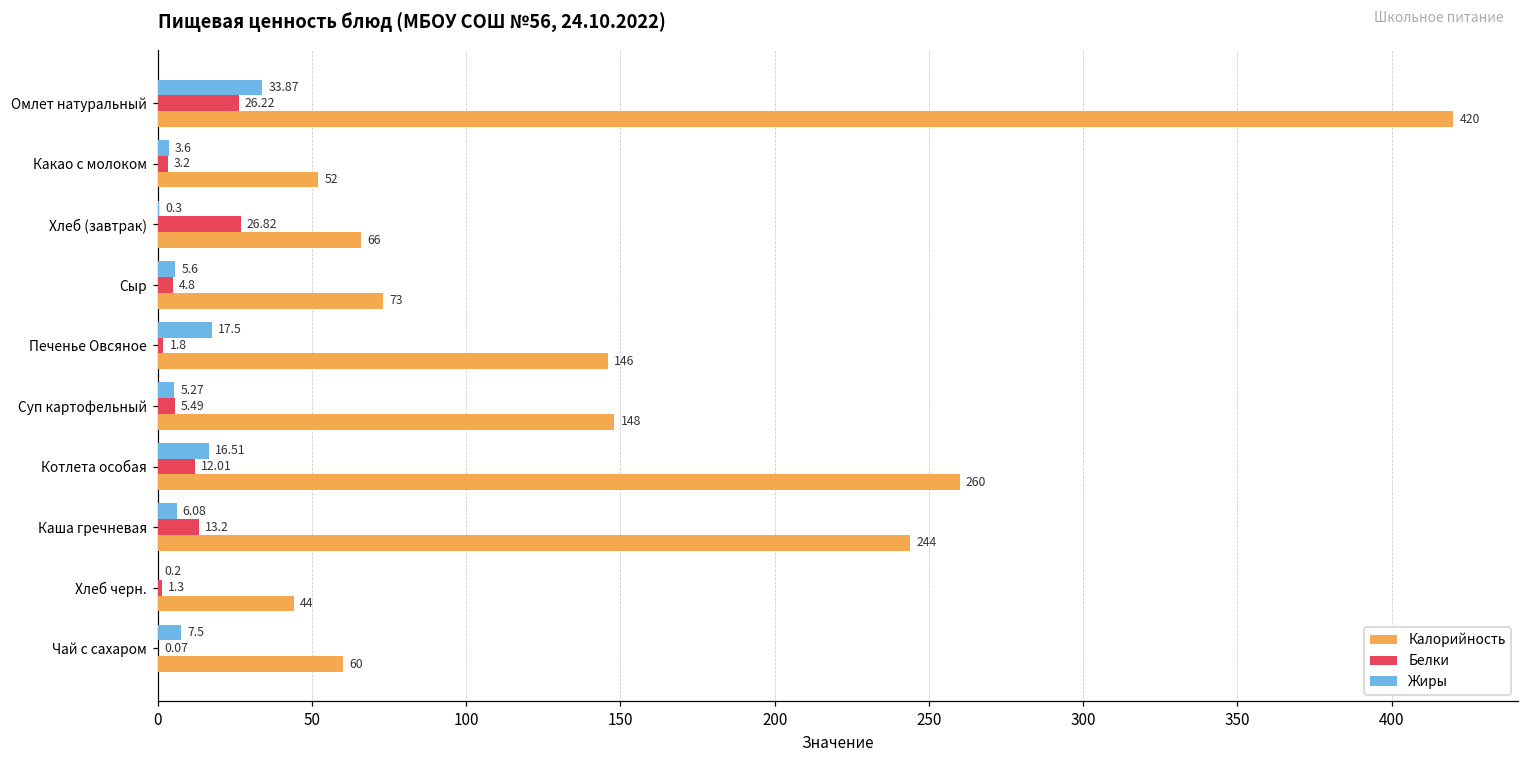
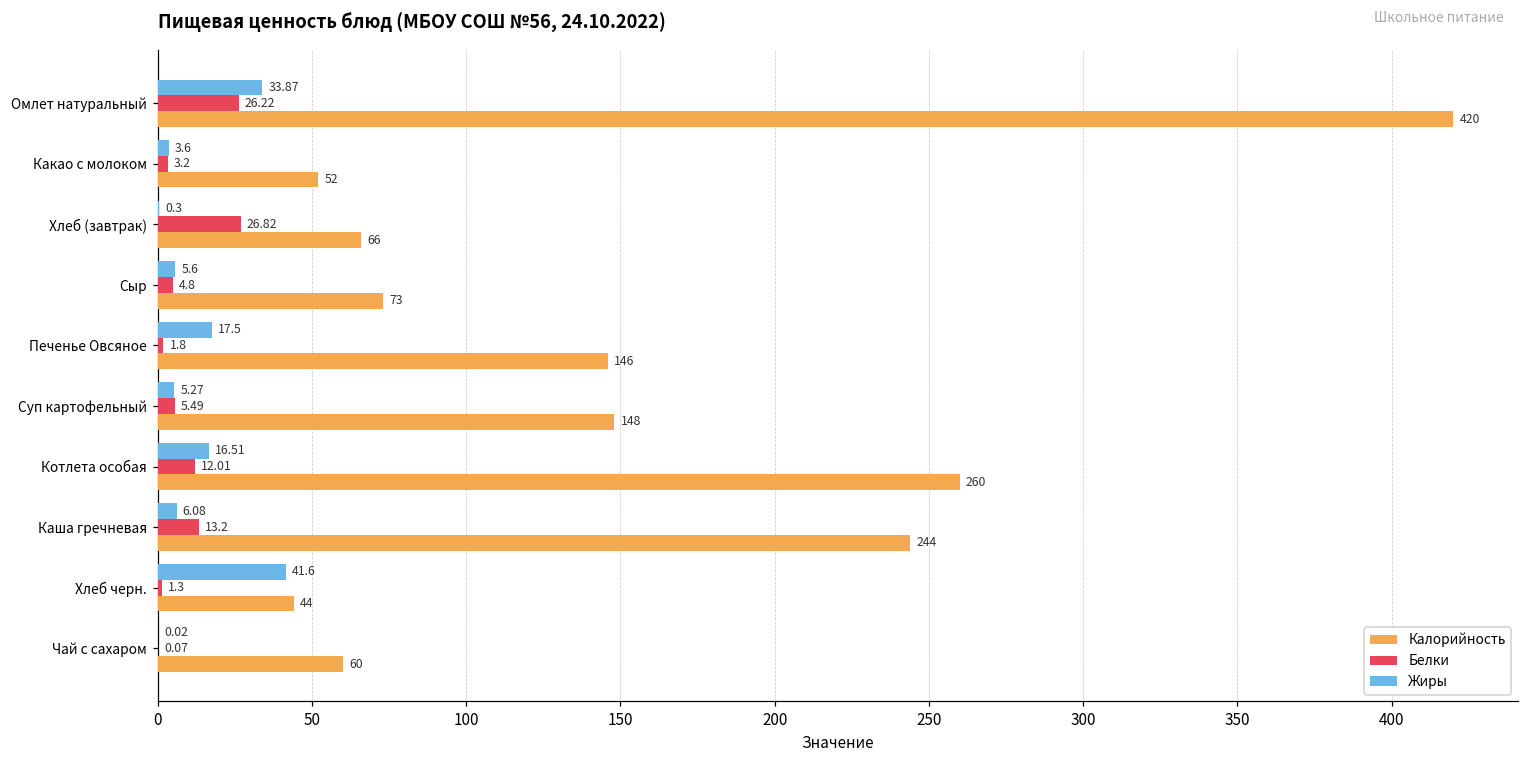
  {
    "Калорийность": {
      "Омлет натуральный": 420,
      "Какао с молоком": 52,
      "Хлеб (завтрак)": 66,
      "Сыр": 73,
      "Печенье Овсяное": 146,
      "Суп картофельный": 148,
      "Котлета особая": 260,
      "Каша гречневая": 244,
      "Хлеб черн.": 44,
      "Чай с сахаром": 60
    },
    "Белки": {
      "Омлет натуральный": 26.22,
      "Какао с молоком": 3.2,
      "Хлеб (завтрак)": 26.82,
      "Сыр": 4.8,
      "Печенье Овсяное": 1.8,
      "Суп картофельный": 5.49,
      "Котлета особая": 12.01,
      "Каша гречневая": 13.2,
      "Хлеб черн.": 1.3,
      "Чай с сахаром": 0.07
    },
    "Жиры": {
      "Омлет натуральный": 33.87,
      "Какао с молоком": 3.6,
      "Хлеб (завтрак)": 0.3,
      "Сыр": 5.6,
      "Печенье Овсяное": 17.5,
      "Суп картофельный": 5.27,
      "Котлета особая": 16.51,
      "Каша гречневая": 6.08,
-     "Хлеб черн.": 0.2,
-     "Чай с сахаром": 7.5
+     "Хлеб черн.": 41.6,
+     "Чай с сахаром": 0.02
    }
  }
